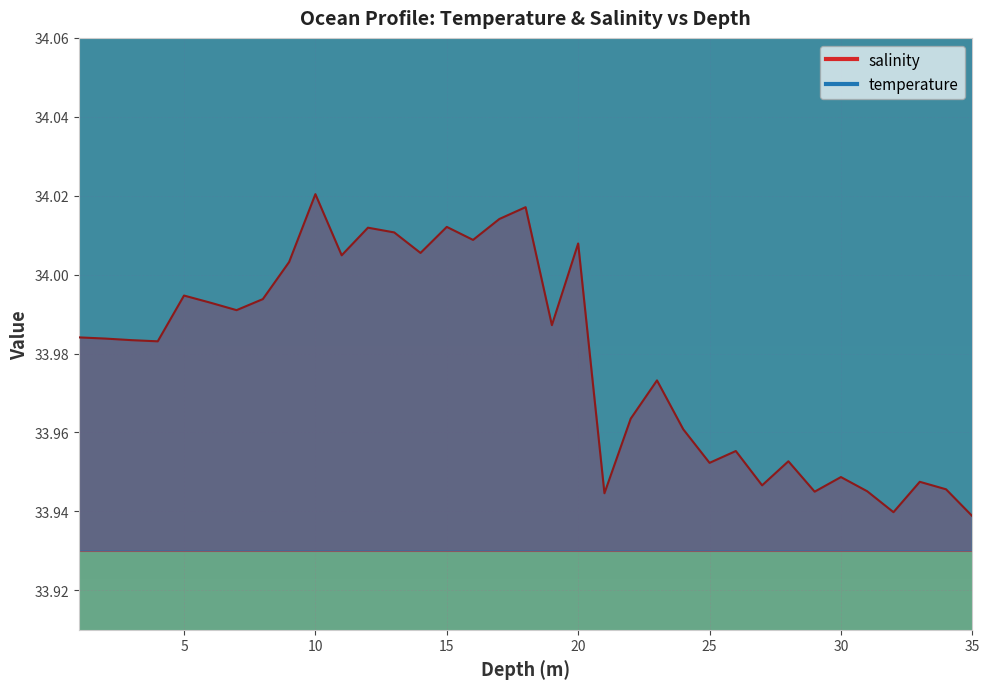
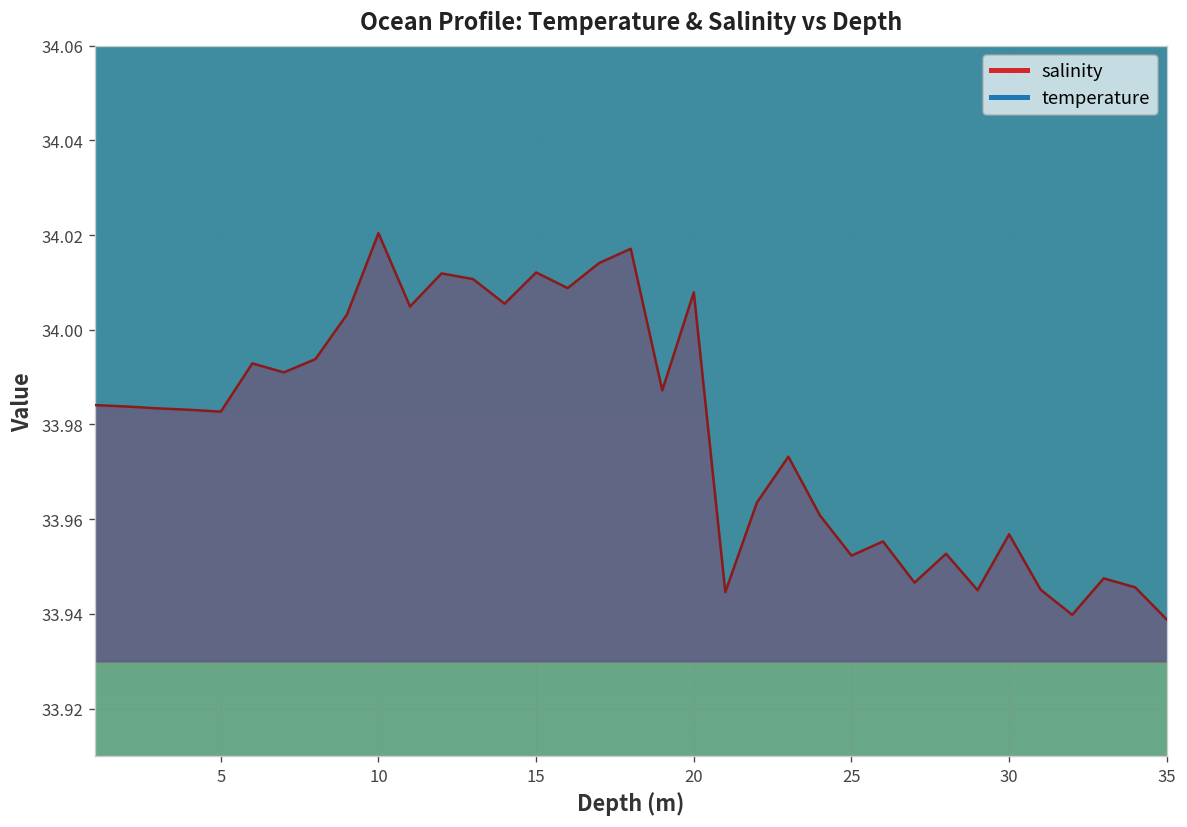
  {
    "salinity": {
-     "5": 33.995,
+     "5": 33.983,
      "10": 34.020,
      "15": 34.012,
      "20": 34.008,
      "25": 33.952,
-     "30": 33.949,
+     "30": 33.957,
      "35": 33.939
    }
  }
